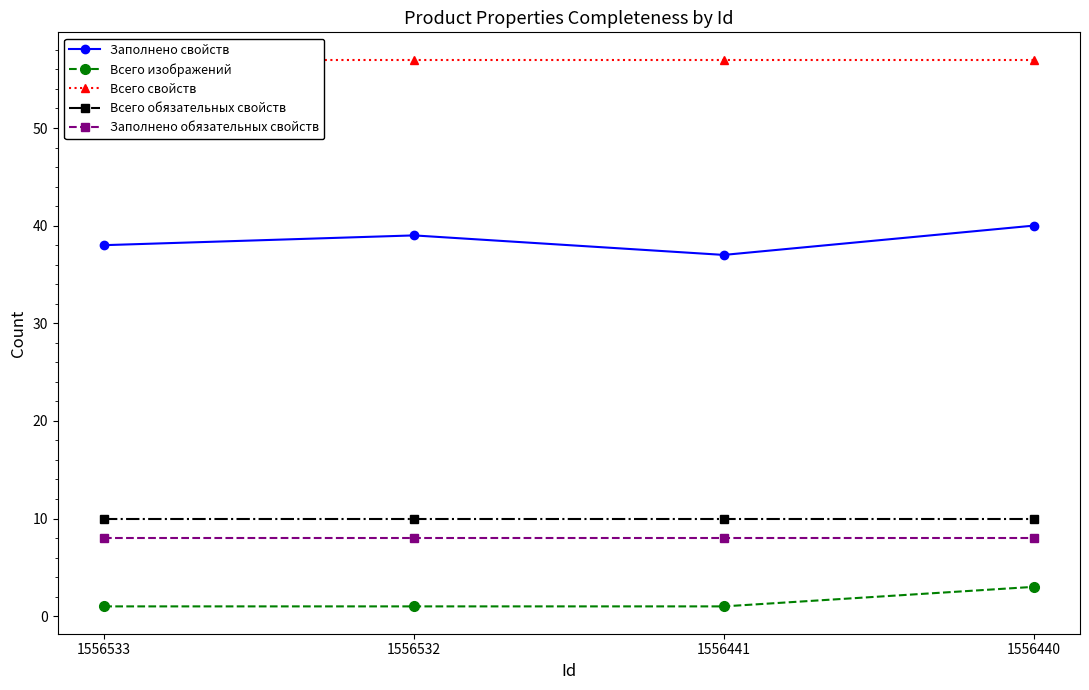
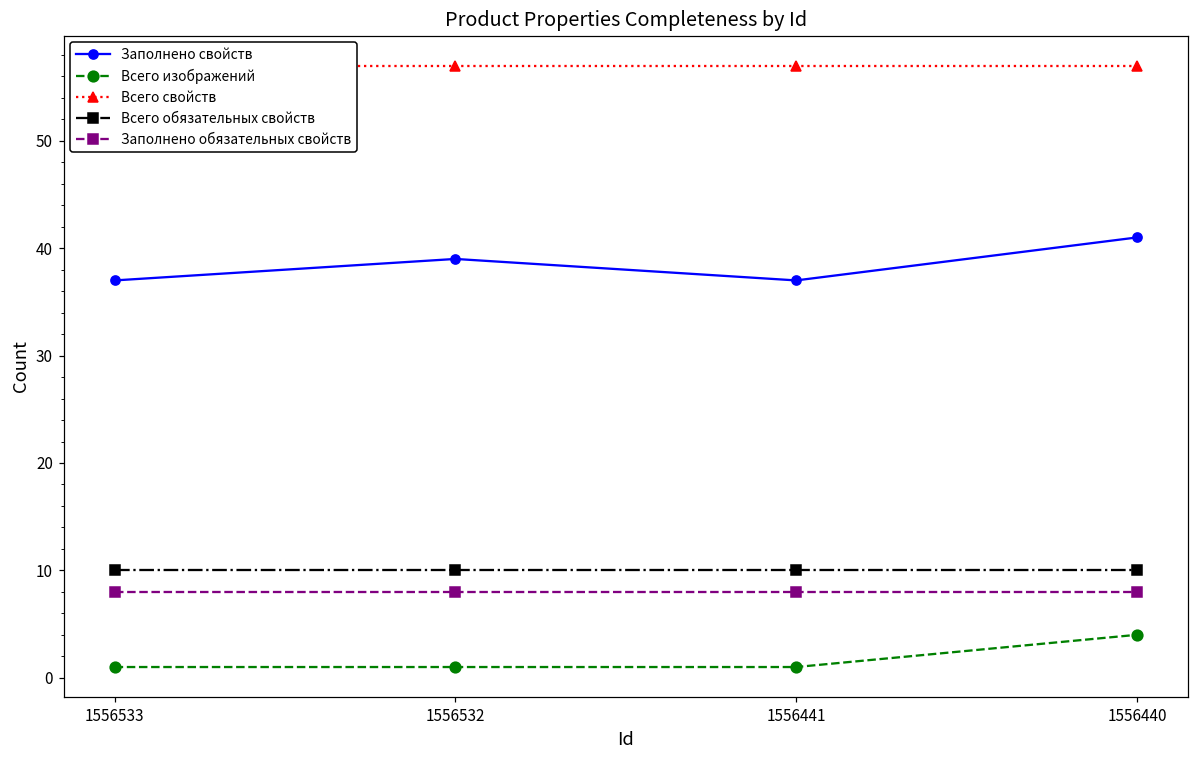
  {
    "Заполнено свойств": {
-     "1556533": 38,
+     "1556533": 37,
      "1556532": 39,
      "1556441": 37,
-     "1556440": 40
+     "1556440": 41
    },
    "Всего изображений": {
      "1556533": 1,
      "1556532": 1,
      "1556441": 1,
-     "1556440": 3
+     "1556440": 4
    },
    "Всего свойств": {
      "1556532": 57,
      "1556441": 57,
      "1556440": 57
    },
    "Всего обязательных свойств": {
      "1556533": 10,
      "1556532": 10,
      "1556441": 10,
      "1556440": 10
    },
    "Заполнено обязательных свойств": {
      "1556533": 8,
      "1556532": 8,
      "1556441": 8,
      "1556440": 8
    }
  }
